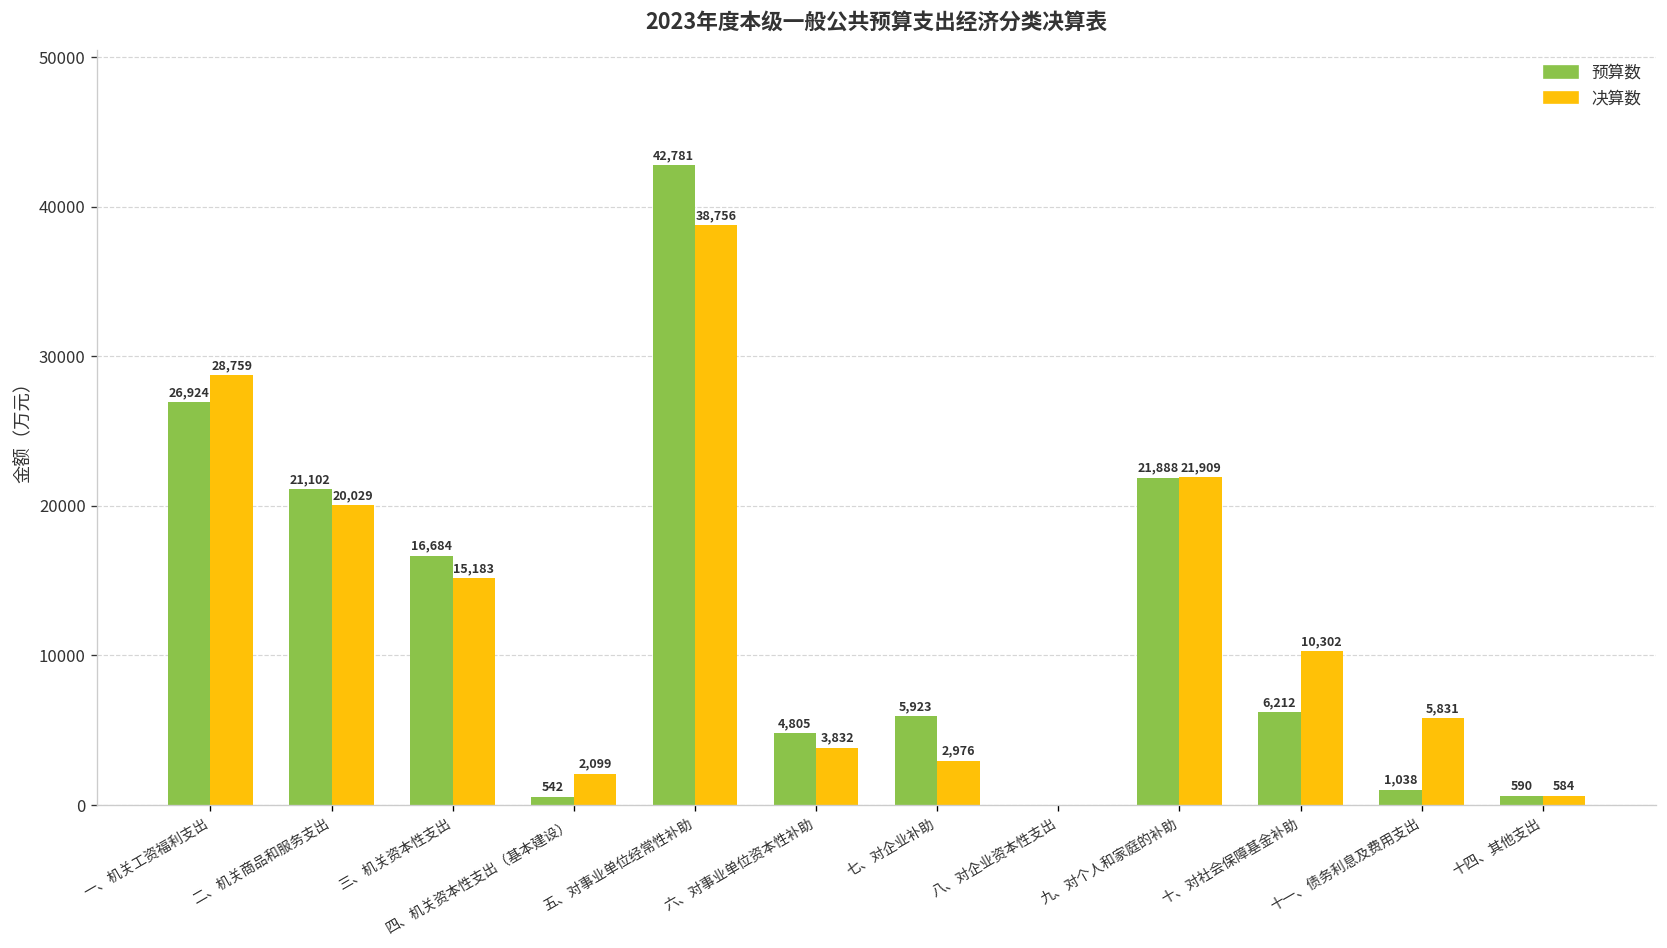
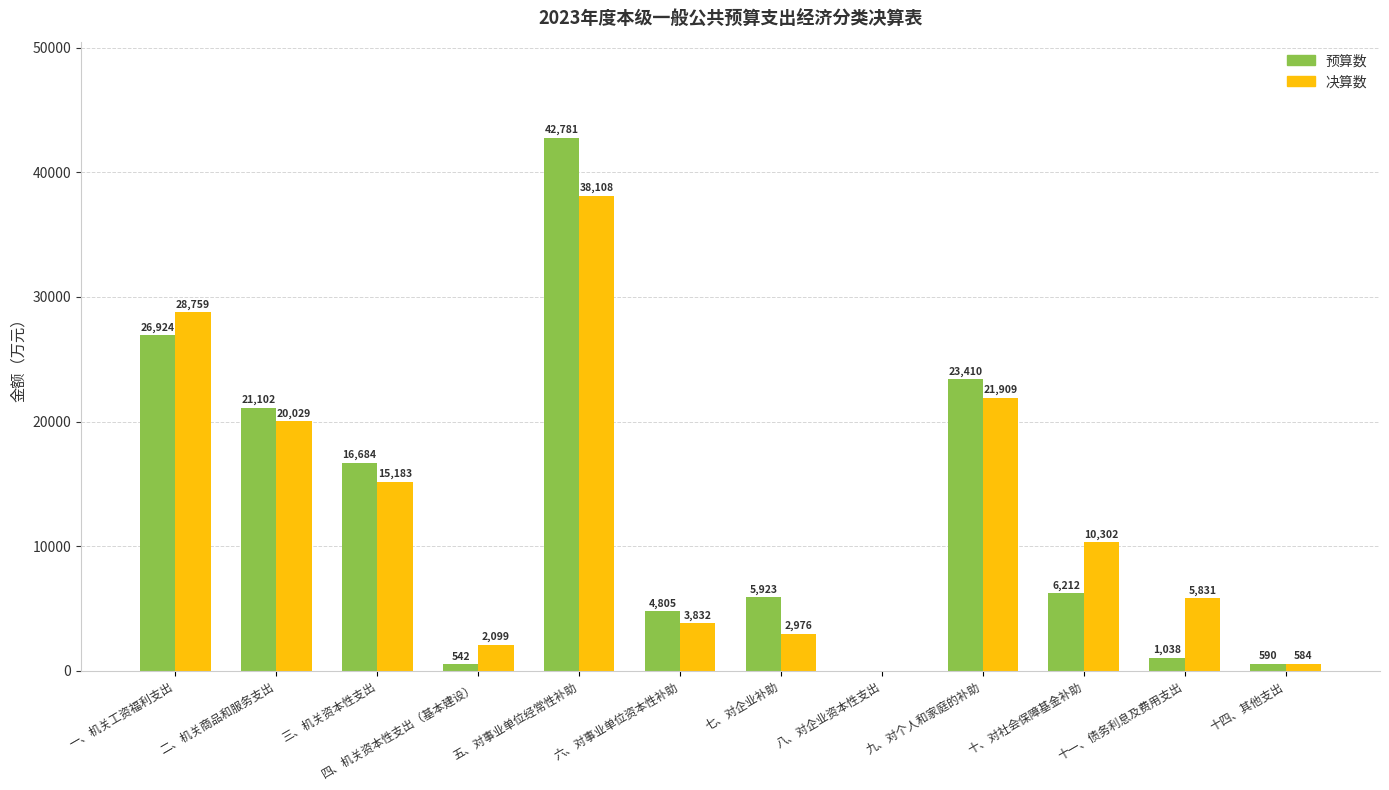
  {
    "预算数": {
      "一、机关工资福利支出": "26,924",
      "二、机关商品和服务支出": "21,102",
      "三、机关资本性支出": "16,684",
      "四、机关资本性支出（基本建设）": "542",
      "五、对事业单位经常性补助": "42,781",
      "六、对事业单位资本性补助": "4,805",
      "七、对企业补助": "5,923",
-     "九、对个人和家庭的补助": "21,888",
+     "九、对个人和家庭的补助": "23,410",
      "十、对社会保障基金补助": "6,212",
      "十一、债务利息及费用支出": "1,038",
      "十四、其他支出": "590"
    },
    "决算数": {
      "一、机关工资福利支出": "28,759",
      "二、机关商品和服务支出": "20,029",
      "三、机关资本性支出": "15,183",
      "四、机关资本性支出（基本建设）": "2,099",
-     "五、对事业单位经常性补助": "38,756",
+     "五、对事业单位经常性补助": "38,108",
      "六、对事业单位资本性补助": "3,832",
      "七、对企业补助": "2,976",
      "九、对个人和家庭的补助": "21,909",
      "十、对社会保障基金补助": "10,302",
      "十一、债务利息及费用支出": "5,831",
      "十四、其他支出": "584"
    }
  }
